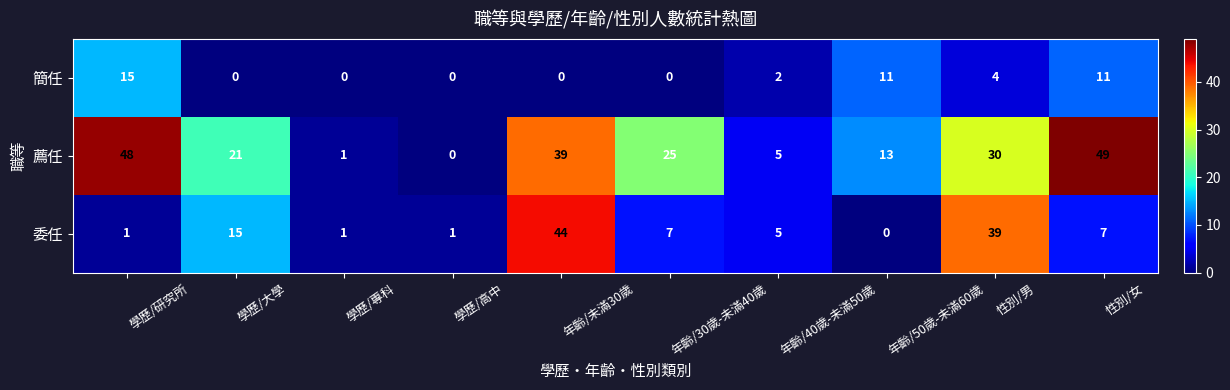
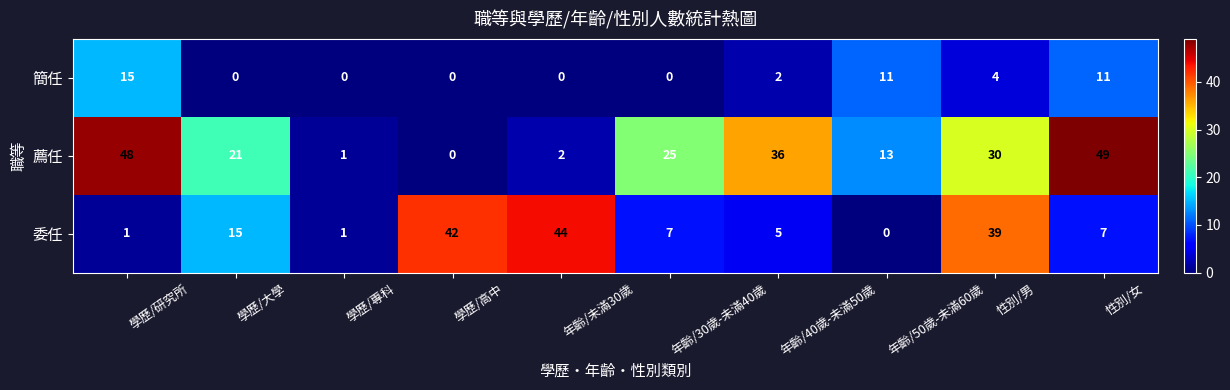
  {
    "簡任": {
      "學歷/研究所": 15,
      "學歷/大學": 0,
      "學歷/專科": 0,
      "學歷/高中": 0,
      "年齡/未滿30歲": 0,
      "年齡/30歲-未滿40歲": 0,
      "年齡/40歲-未滿50歲": 2,
      "年齡/50歲-未滿60歲": 11,
      "性別/男": 4,
      "性別/女": 11
    },
    "薦任": {
      "學歷/研究所": 48,
      "學歷/大學": 21,
      "學歷/專科": 1,
      "學歷/高中": 0,
-     "年齡/未滿30歲": 39,
+     "年齡/未滿30歲": 2,
      "年齡/30歲-未滿40歲": 25,
-     "年齡/40歲-未滿50歲": 5,
+     "年齡/40歲-未滿50歲": 36,
      "年齡/50歲-未滿60歲": 13,
      "性別/男": 30,
      "性別/女": 49
    },
    "委任": {
      "學歷/研究所": 1,
      "學歷/大學": 15,
      "學歷/專科": 1,
-     "學歷/高中": 1,
+     "學歷/高中": 42,
      "年齡/未滿30歲": 44,
      "年齡/30歲-未滿40歲": 7,
      "年齡/40歲-未滿50歲": 5,
      "年齡/50歲-未滿60歲": 0,
      "性別/男": 39,
      "性別/女": 7
    }
  }
